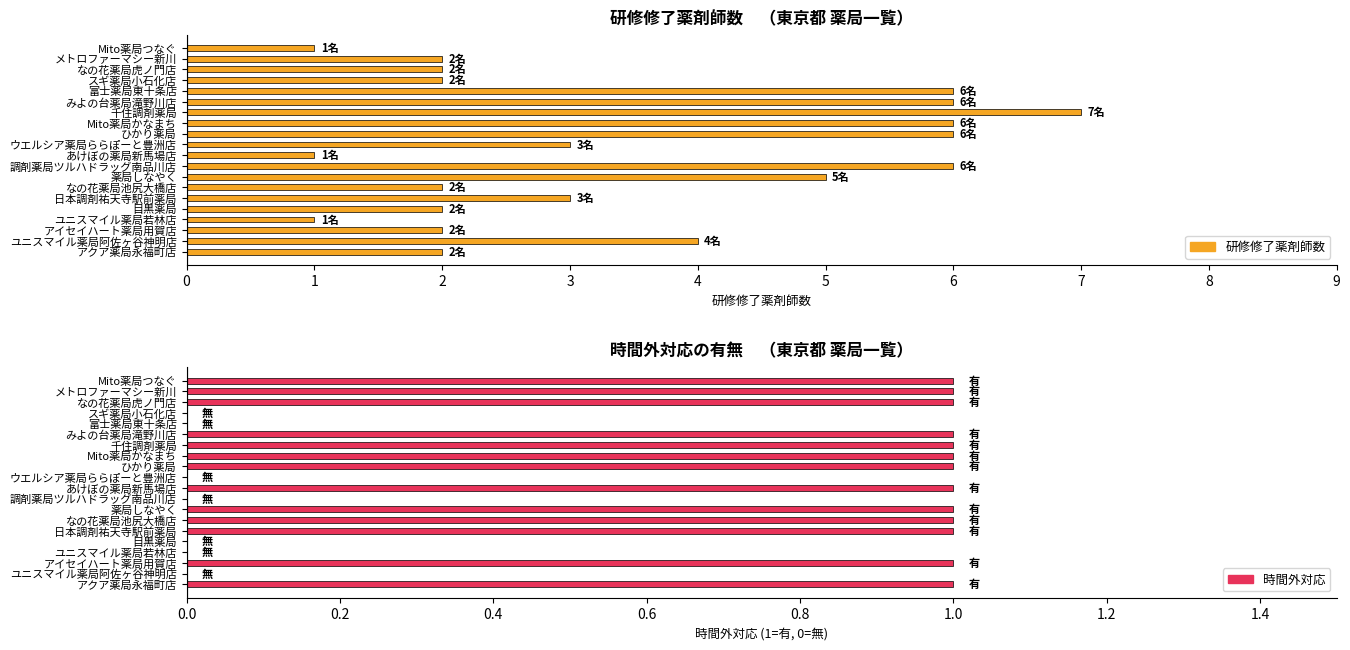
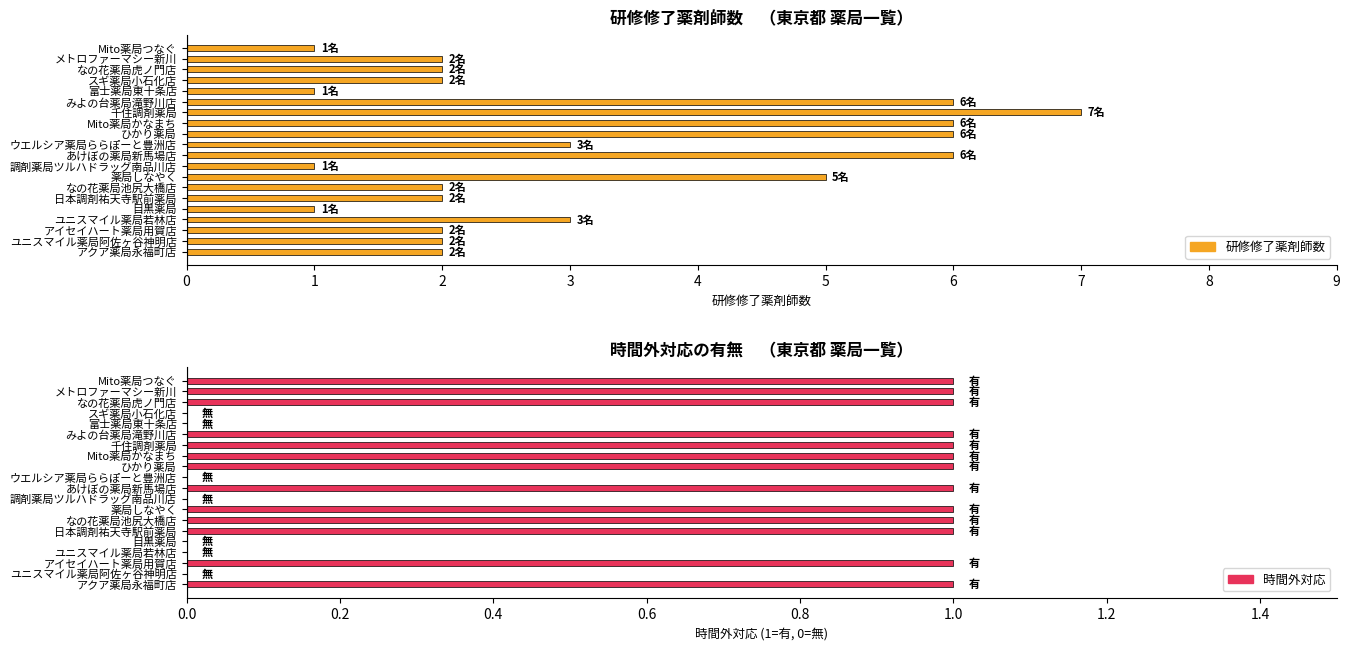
  {
    "研修修了薬剤師数 （東京都 薬局一覧）": {
      "Mito薬局つなぐ": "1名",
-     "富士薬局東十条店": "6名",
+     "富士薬局東十条店": "1名",
      "千住調剤薬局": "7名",
      "ウエルシア薬局ららぽーと豊洲店": "3名",
-     "あけぼの薬局新馬場店": "1名",
-     "調剤薬局ツルハドラッグ南品川店": "6名",
+     "あけぼの薬局新馬場店": "6名",
+     "調剤薬局ツルハドラッグ南品川店": "1名",
      "薬局しなやく": "5名",
      "なの花薬局池尻大橋店": "2名",
-     "日本調剤祐天寺駅前薬局": "3名",
-     "目黒薬局": "2名",
-     "ユニスマイル薬局若林店": "1名",
+     "日本調剤祐天寺駅前薬局": "2名",
+     "目黒薬局": "1名",
+     "ユニスマイル薬局若林店": "3名",
      "アイセイハート薬局用賀店": "2名",
-     "ユニスマイル薬局阿佐ヶ谷神明店": "4名",
+     "ユニスマイル薬局阿佐ヶ谷神明店": "2名",
      "アクア薬局永福町店": "2名"
    },
    "時間外対応の有無 （東京都 薬局一覧）": {
      "Mito薬局つなぐ": "1.00",
      "メトロファーマシー新川": "1.00",
      "なの花薬局虎ノ門店": "1.00",
      "スギ薬局小石化店": "0.00",
      "富士薬局東十条店": "0.00",
      "みよの台薬局滝野川店": "1.00",
      "千住調剤薬局": "1.00",
      "Mito薬局かなまち": "1.00",
      "ひかり薬局": "1.00",
      "ウエルシア薬局ららぽーと豊洲店": "0.00",
      "あけぼの薬局新馬場店": "1.00",
      "調剤薬局ツルハドラッグ南品川店": "0.00",
      "薬局しなやく": "1.00",
      "なの花薬局池尻大橋店": "1.00",
      "日本調剤祐天寺駅前薬局": "1.00",
      "目黒薬局": "0.00",
      "ユニスマイル薬局若林店": "0.00",
      "アイセイハート薬局用賀店": "1.00",
      "ユニスマイル薬局阿佐ヶ谷神明店": "0.00",
      "アクア薬局永福町店": "1.00"
    }
  }
